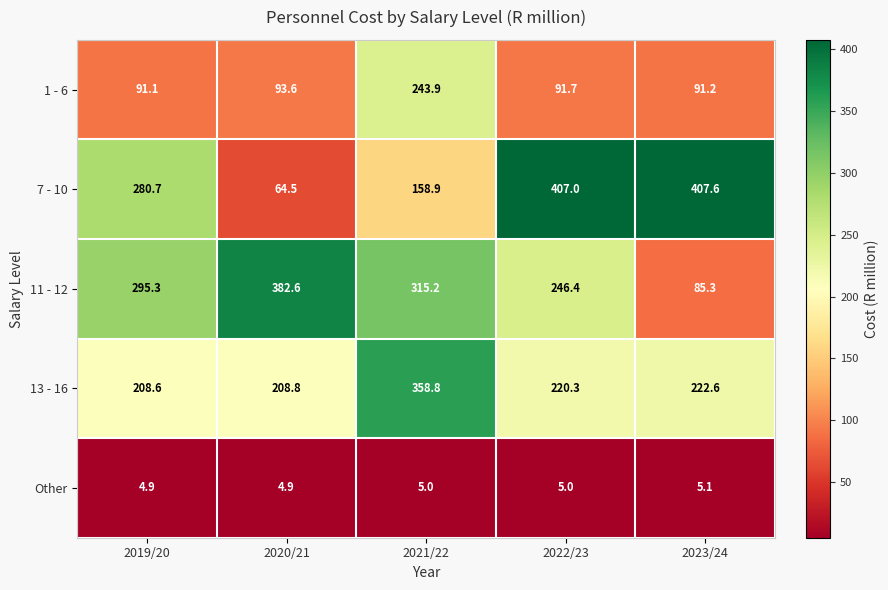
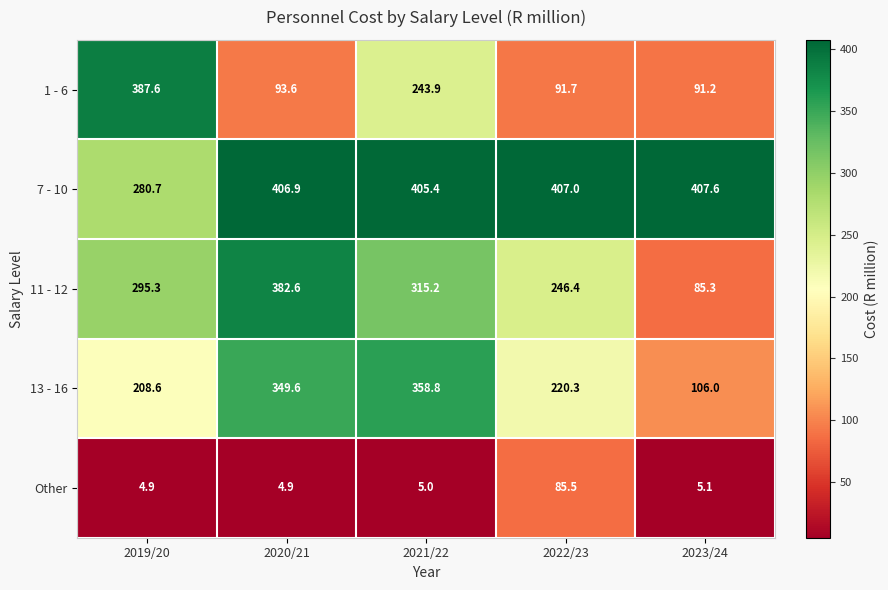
  {
    "1 - 6": {
-     "2019/20": 91.1,
+     "2019/20": 387.6,
      "2020/21": 93.6,
      "2021/22": 243.9,
      "2022/23": 91.7,
      "2023/24": 91.2
    },
    "7 - 10": {
      "2019/20": 280.7,
-     "2020/21": 64.5,
-     "2021/22": 158.9,
+     "2020/21": 406.9,
+     "2021/22": 405.4,
      "2022/23": 407.0,
      "2023/24": 407.6
    },
    "11 - 12": {
      "2019/20": 295.3,
      "2020/21": 382.6,
      "2021/22": 315.2,
      "2022/23": 246.4,
      "2023/24": 85.3
    },
    "13 - 16": {
      "2019/20": 208.6,
-     "2020/21": 208.8,
+     "2020/21": 349.6,
      "2021/22": 358.8,
      "2022/23": 220.3,
-     "2023/24": 222.6
+     "2023/24": 106.0
    },
    "Other": {
      "2019/20": 4.9,
      "2020/21": 4.9,
      "2021/22": 5.0,
-     "2022/23": 5.0,
+     "2022/23": 85.5,
      "2023/24": 5.1
    }
  }
